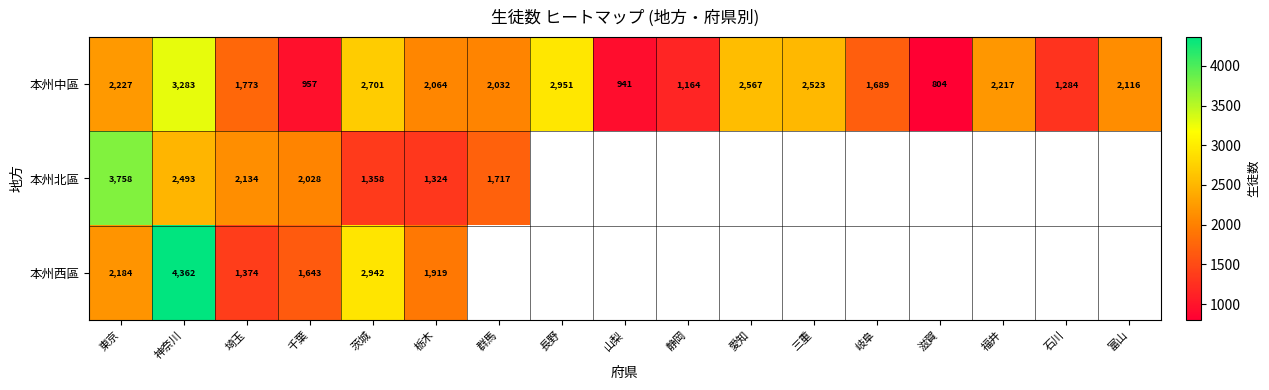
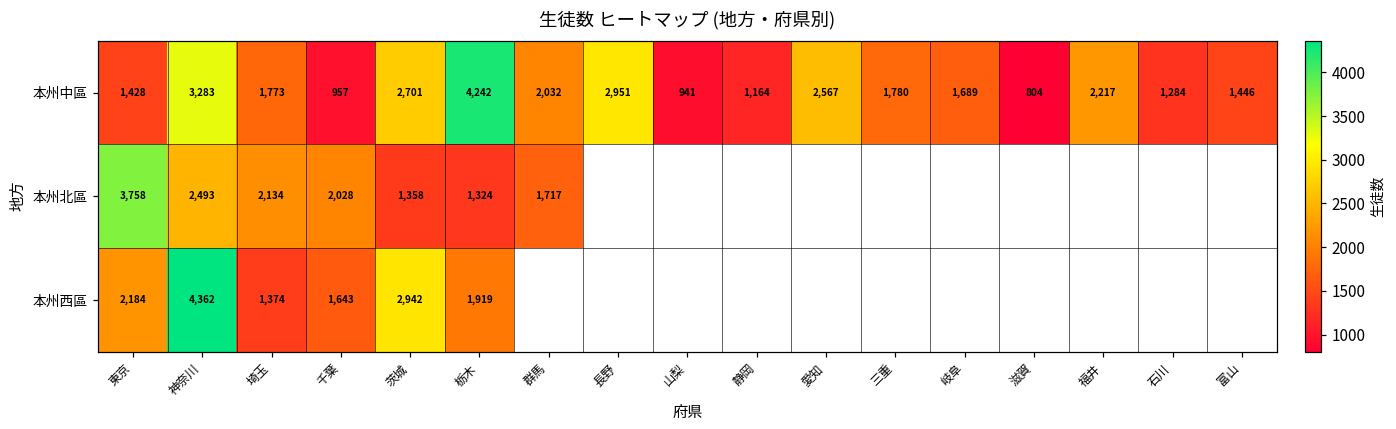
  {
    "本州中區": {
-     "東京": "2,227",
+     "東京": "1,428",
      "神奈川": "3,283",
      "埼玉": "1,773",
      "千葉": "957",
      "茨城": "2,701",
-     "栃木": "2,064",
+     "栃木": "4,242",
      "群馬": "2,032",
      "長野": "2,951",
      "山梨": "941",
      "静岡": "1,164",
      "愛知": "2,567",
-     "三重": "2,523",
+     "三重": "1,780",
      "岐阜": "1,689",
      "滋賀": "804",
      "福井": "2,217",
      "石川": "1,284",
-     "富山": "2,116"
+     "富山": "1,446"
    },
    "本州北區": {
      "東京": "3,758",
      "神奈川": "2,493",
      "埼玉": "2,134",
      "千葉": "2,028",
      "茨城": "1,358",
      "栃木": "1,324",
      "群馬": "1,717"
    },
    "本州西區": {
      "東京": "2,184",
      "神奈川": "4,362",
      "埼玉": "1,374",
      "千葉": "1,643",
      "茨城": "2,942",
      "栃木": "1,919"
    }
  }
